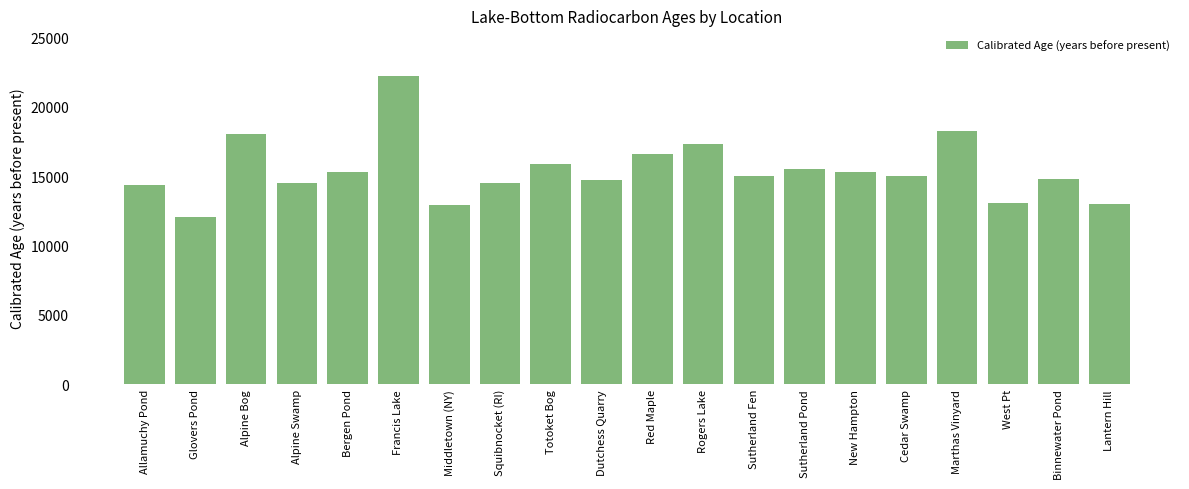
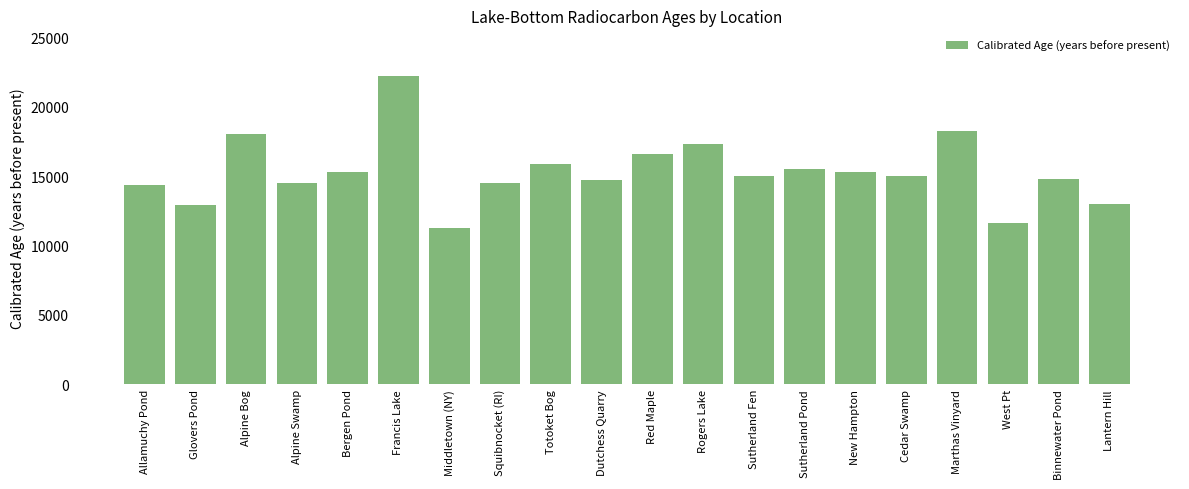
  {
    "Allamuchy Pond": 14400,
-   "Glovers Pond": 12100,
+   "Glovers Pond": 12900,
    "Alpine Bog": 18000,
    "Alpine Swamp": 14500,
    "Bergen Pond": 15300,
    "Francis Lake": 22200,
-   "Middletown (NY)": 12900,
+   "Middletown (NY)": 11300,
    "Squibnocket (RI)": 14500,
    "Totoket Bog": 15900,
    "Dutchess Quarry": 14700,
    "Red Maple": 16600,
    "Rogers Lake": 17300,
    "Sutherland Fen": 15000,
    "Sutherland Pond": 15500,
    "New Hampton": 15300,
    "Cedar Swamp": 15000,
    "Marthas Vinyard": 18300,
-   "West Pt": 13100,
+   "West Pt": 11600,
    "Binnewater Pond": 14800,
    "Lantern Hill": 13000
  }
